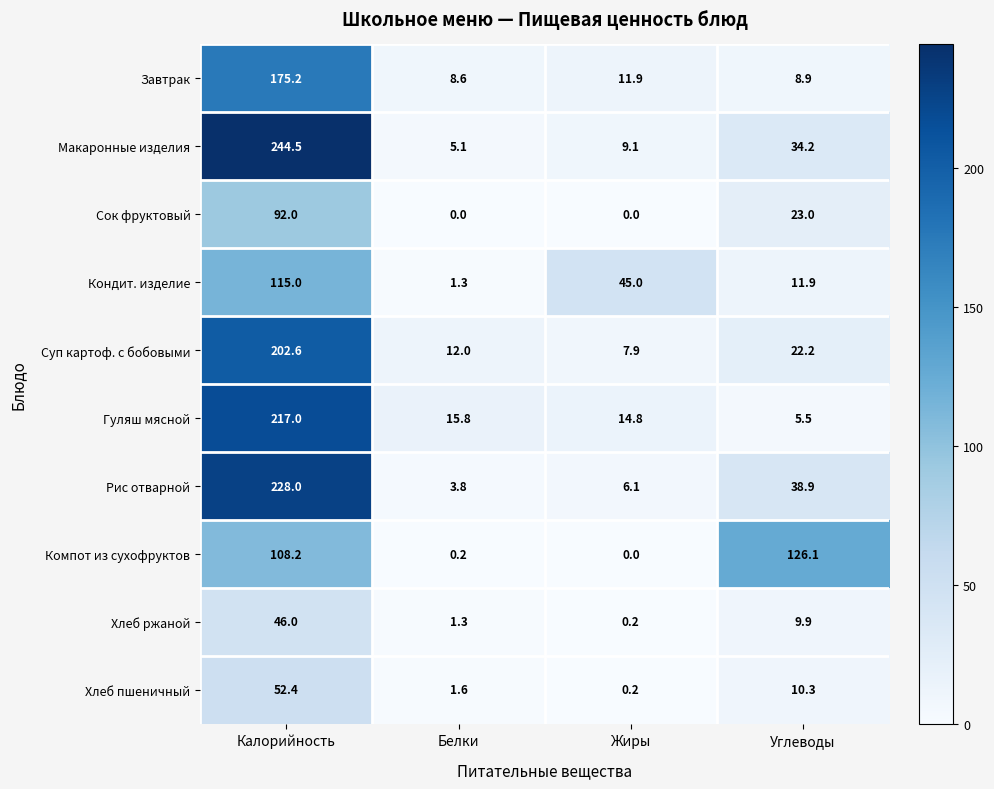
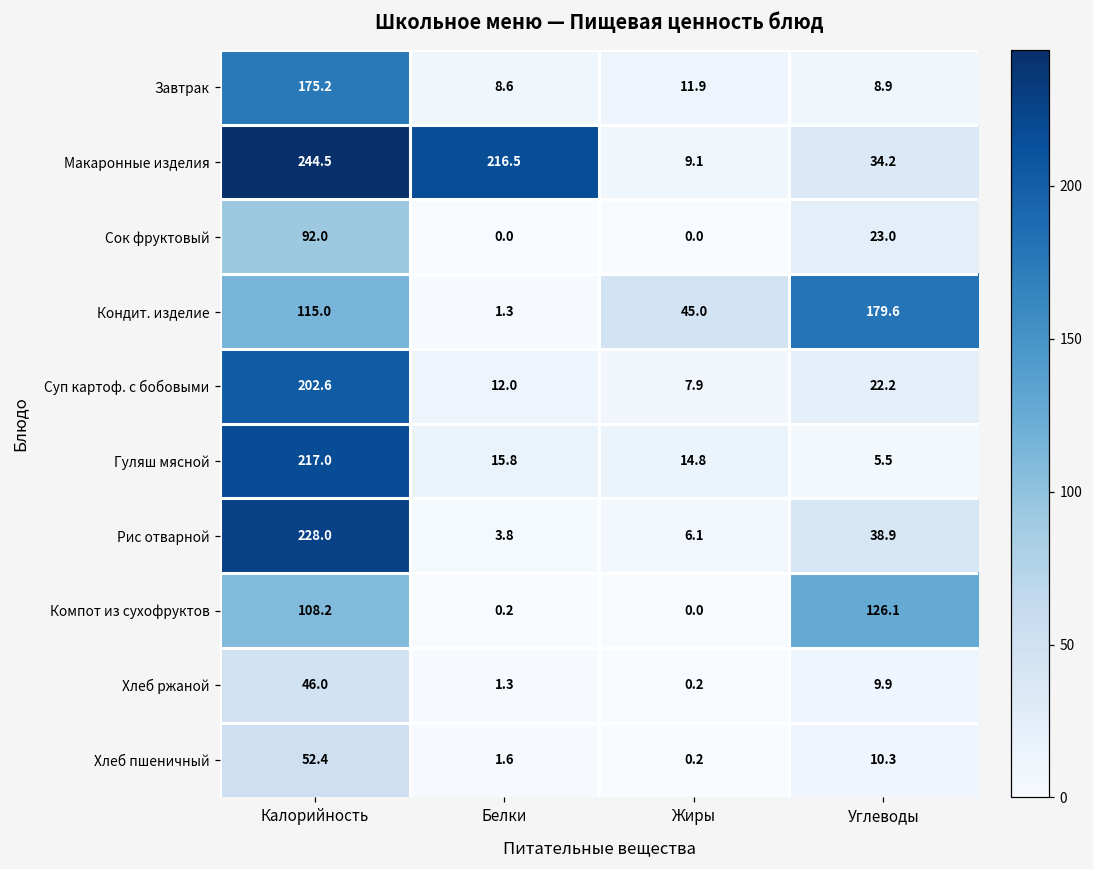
  {
    "Завтрак": {
      "Калорийность": 175.2,
      "Белки": 8.6,
      "Жиры": 11.9,
      "Углеводы": 8.9
    },
    "Макаронные изделия": {
      "Калорийность": 244.5,
-     "Белки": 5.1,
+     "Белки": 216.5,
      "Жиры": 9.1,
      "Углеводы": 34.2
    },
    "Сок фруктовый": {
      "Калорийность": 92.0,
      "Белки": 0.0,
      "Жиры": 0.0,
      "Углеводы": 23.0
    },
    "Кондит. изделие": {
      "Калорийность": 115.0,
      "Белки": 1.3,
      "Жиры": 45.0,
-     "Углеводы": 11.9
+     "Углеводы": 179.6
    },
    "Суп картоф. с бобовыми": {
      "Калорийность": 202.6,
      "Белки": 12.0,
      "Жиры": 7.9,
      "Углеводы": 22.2
    },
    "Гуляш мясной": {
      "Калорийность": 217.0,
      "Белки": 15.8,
      "Жиры": 14.8,
      "Углеводы": 5.5
    },
    "Рис отварной": {
      "Калорийность": 228.0,
      "Белки": 3.8,
      "Жиры": 6.1,
      "Углеводы": 38.9
    },
    "Компот из сухофруктов": {
      "Калорийность": 108.2,
      "Белки": 0.2,
      "Жиры": 0.0,
      "Углеводы": 126.1
    },
    "Хлеб ржаной": {
      "Калорийность": 46.0,
      "Белки": 1.3,
      "Жиры": 0.2,
      "Углеводы": 9.9
    },
    "Хлеб пшеничный": {
      "Калорийность": 52.4,
      "Белки": 1.6,
      "Жиры": 0.2,
      "Углеводы": 10.3
    }
  }
